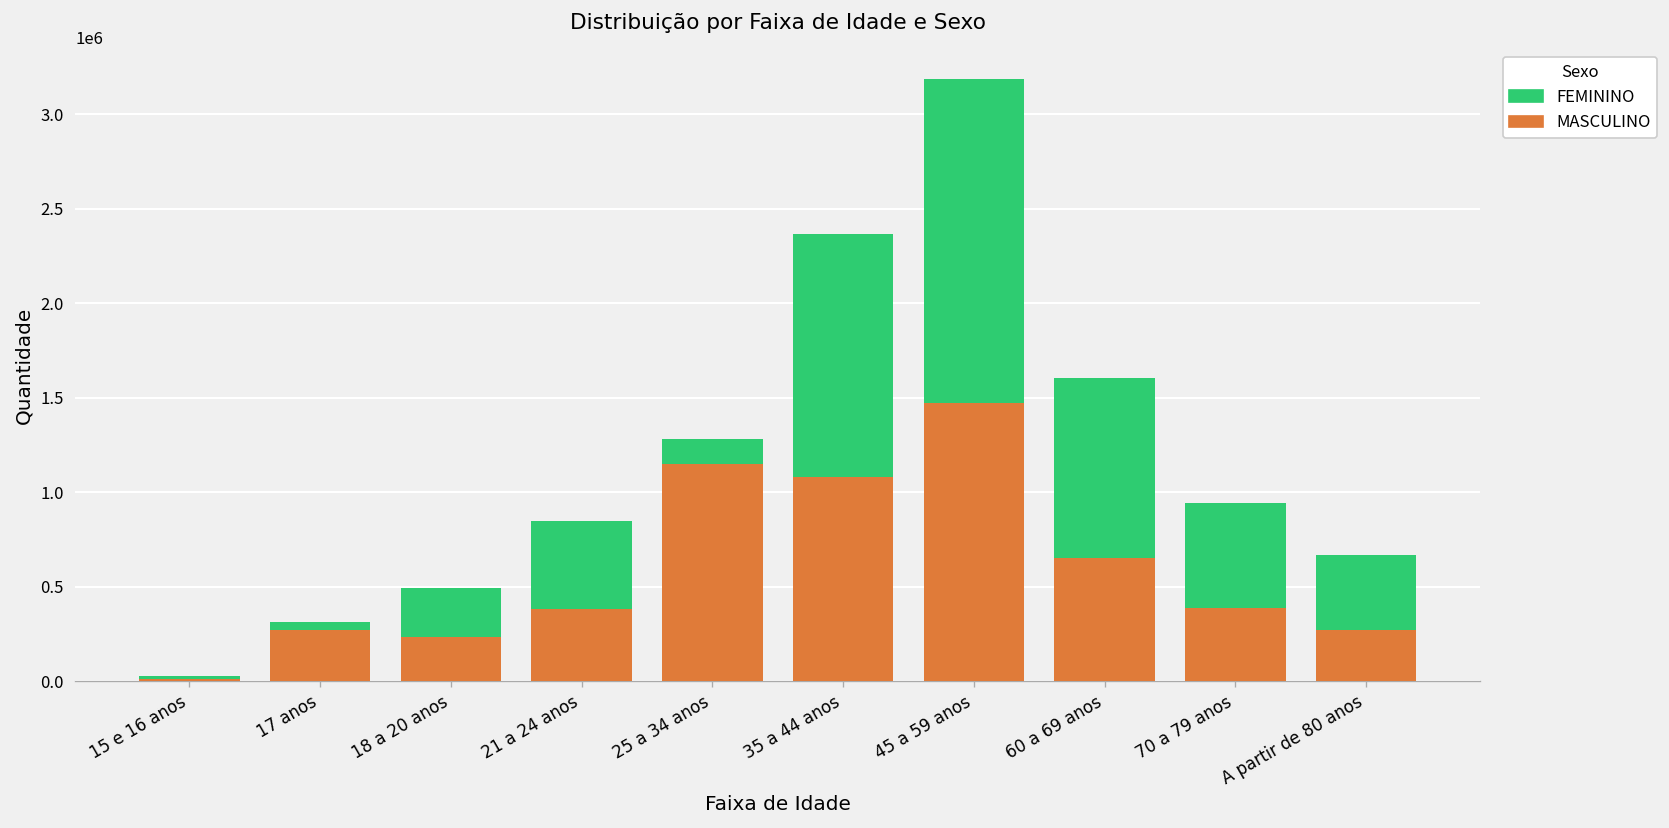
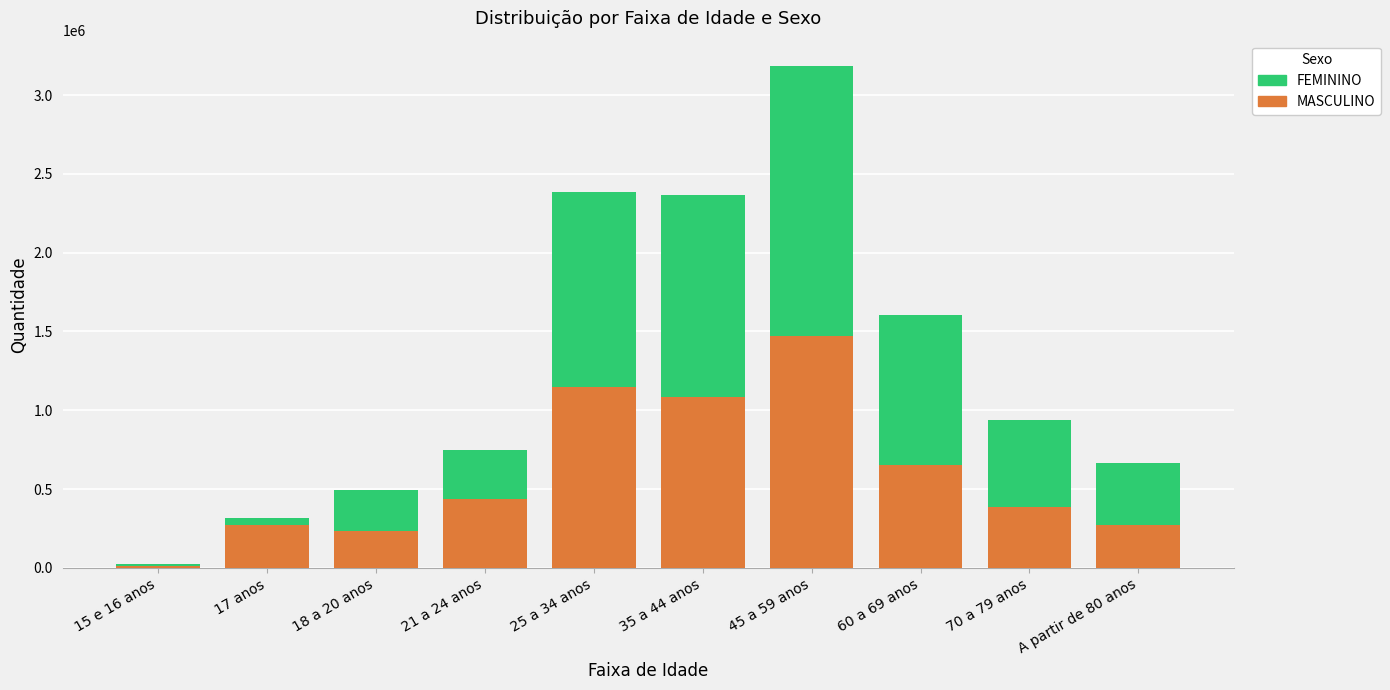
  {
    "MASCULINO": {
      "17 anos": 270000,
      "18 a 20 anos": 230000,
-     "21 a 24 anos": 380000,
+     "21 a 24 anos": 440000,
      "25 a 34 anos": 1150000,
      "35 a 44 anos": 1080000,
      "45 a 59 anos": 1470000,
      "60 a 69 anos": 650000,
      "70 a 79 anos": 390000,
      "A partir de 80 anos": 270000
    },
    "FEMININO": {
      "17 anos": 40000,
      "18 a 20 anos": 260000,
-     "21 a 24 anos": 470000,
-     "25 a 34 anos": 130000,
+     "21 a 24 anos": 310000,
+     "25 a 34 anos": 1230000,
      "35 a 44 anos": 1280000,
      "45 a 59 anos": 1710000,
      "60 a 69 anos": 950000,
      "70 a 79 anos": 550000,
      "A partir de 80 anos": 400000
    }
  }
